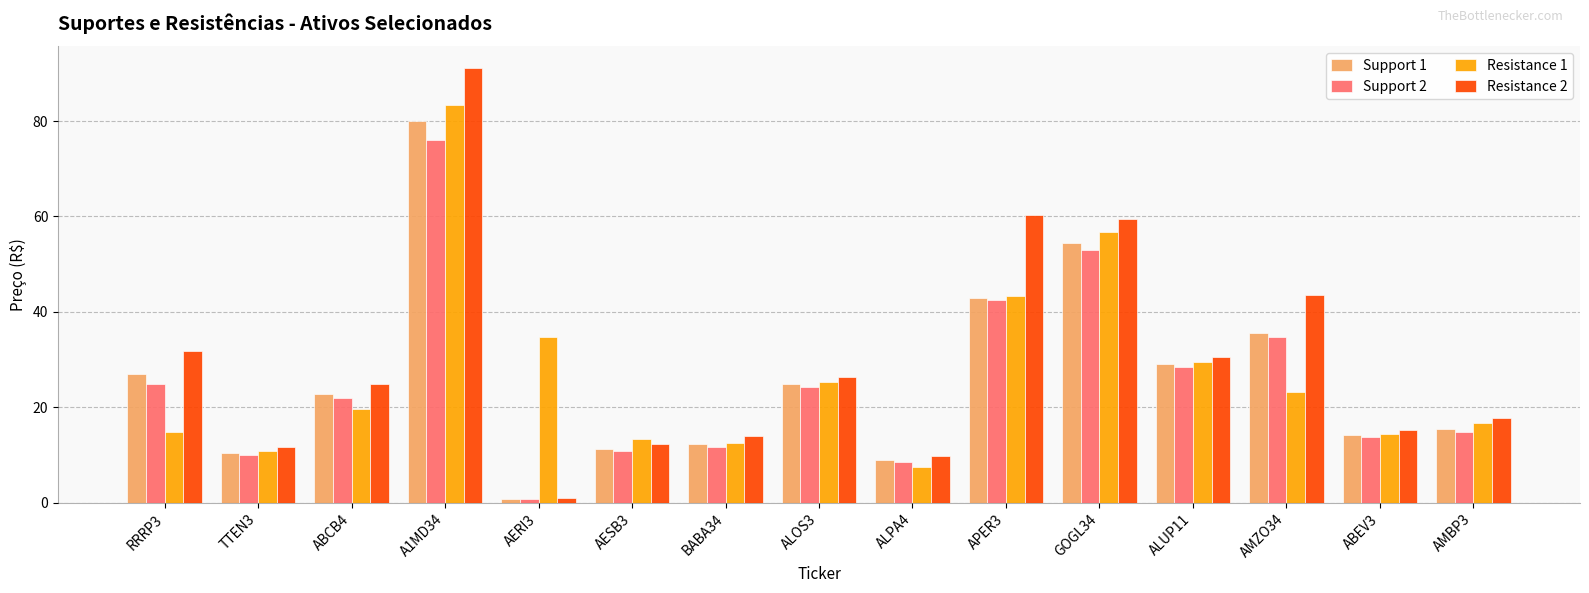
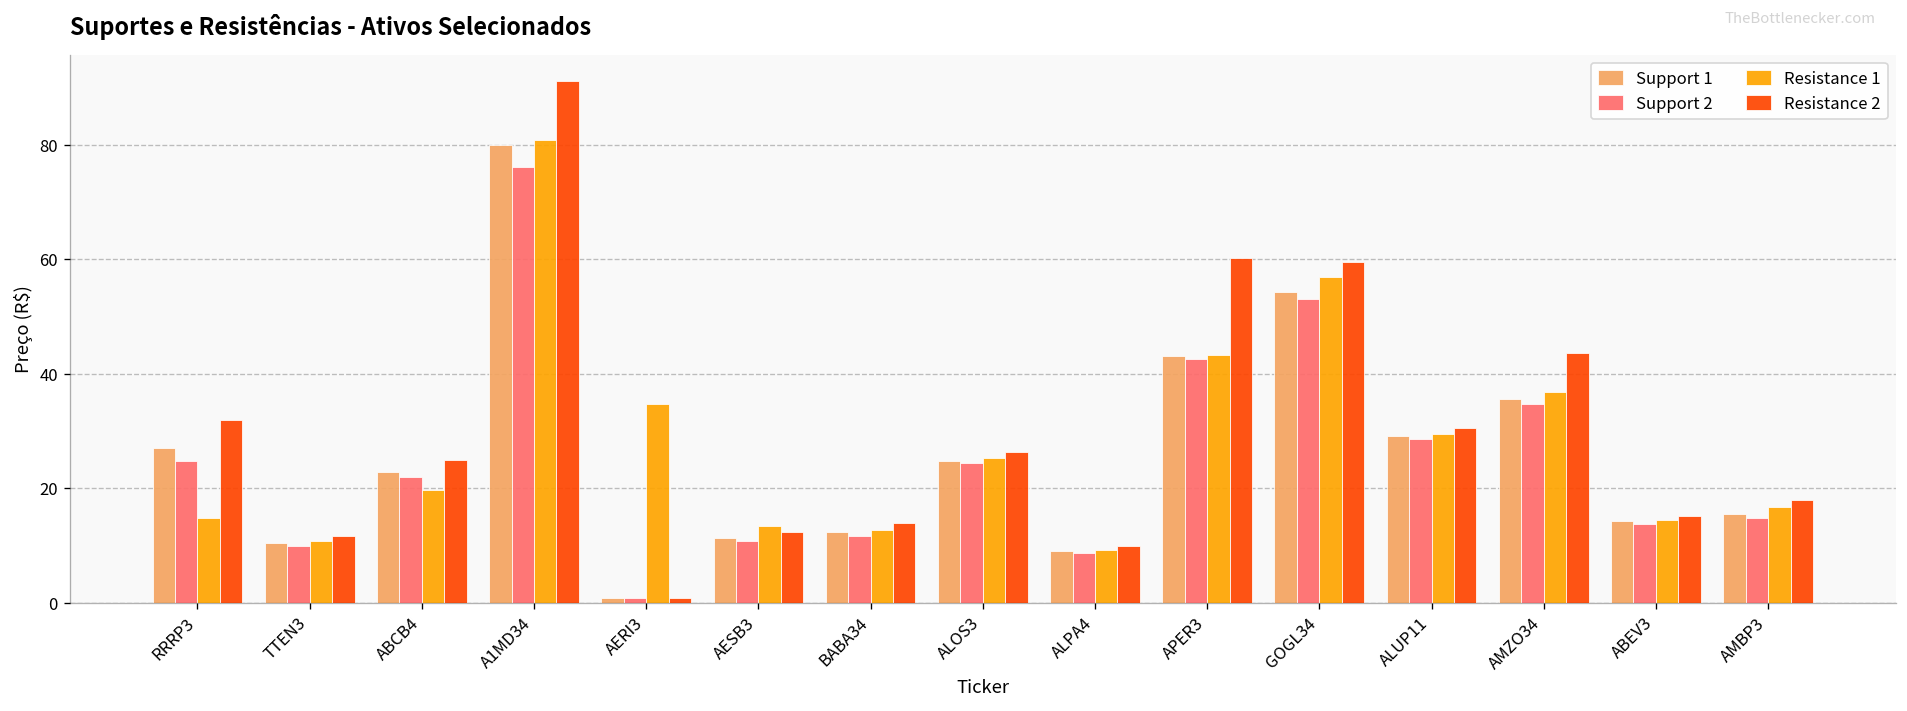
  {
    "Resistance 1": {
      "RRRP3": 15,
      "TTEN3": 11,
      "ABCB4": 20,
-     "A1MD34": 83,
+     "A1MD34": 81,
      "AERI3": 35,
      "AESB3": 13,
      "BABA34": 13,
      "ALOS3": 25,
-     "ALPA4": 7,
+     "ALPA4": 9,
      "APER3": 43,
      "GOGL34": 57,
      "ALUP11": 29,
-     "AMZO34": 23,
+     "AMZO34": 37,
      "ABEV3": 14,
      "AMBP3": 17
    },
    "Resistance 2": {
      "RRRP3": 32,
      "TTEN3": 12,
      "ABCB4": 25,
      "A1MD34": 91,
      "AERI3": 1,
      "AESB3": 12,
      "BABA34": 14,
      "ALOS3": 26,
      "ALPA4": 10,
      "APER3": 60,
      "GOGL34": 60,
      "ALUP11": 30,
      "AMZO34": 44,
      "ABEV3": 15,
      "AMBP3": 18
    }
  }
